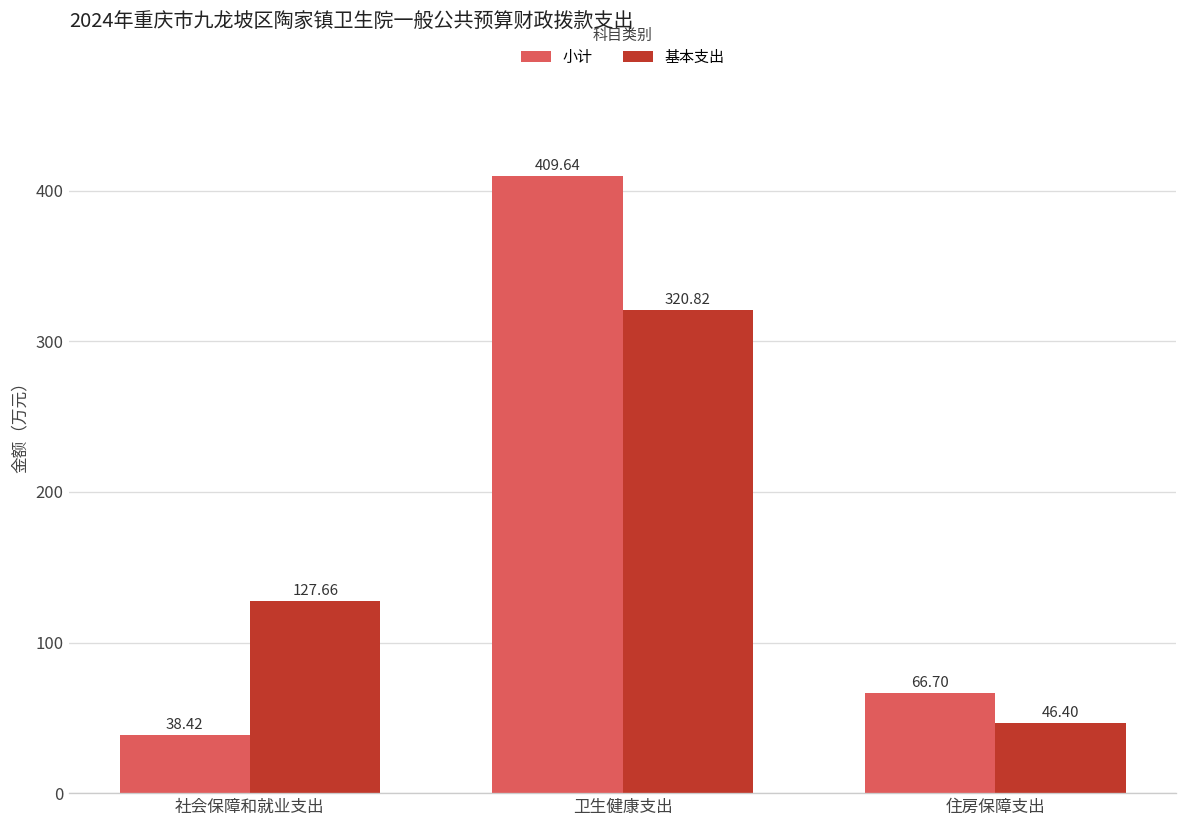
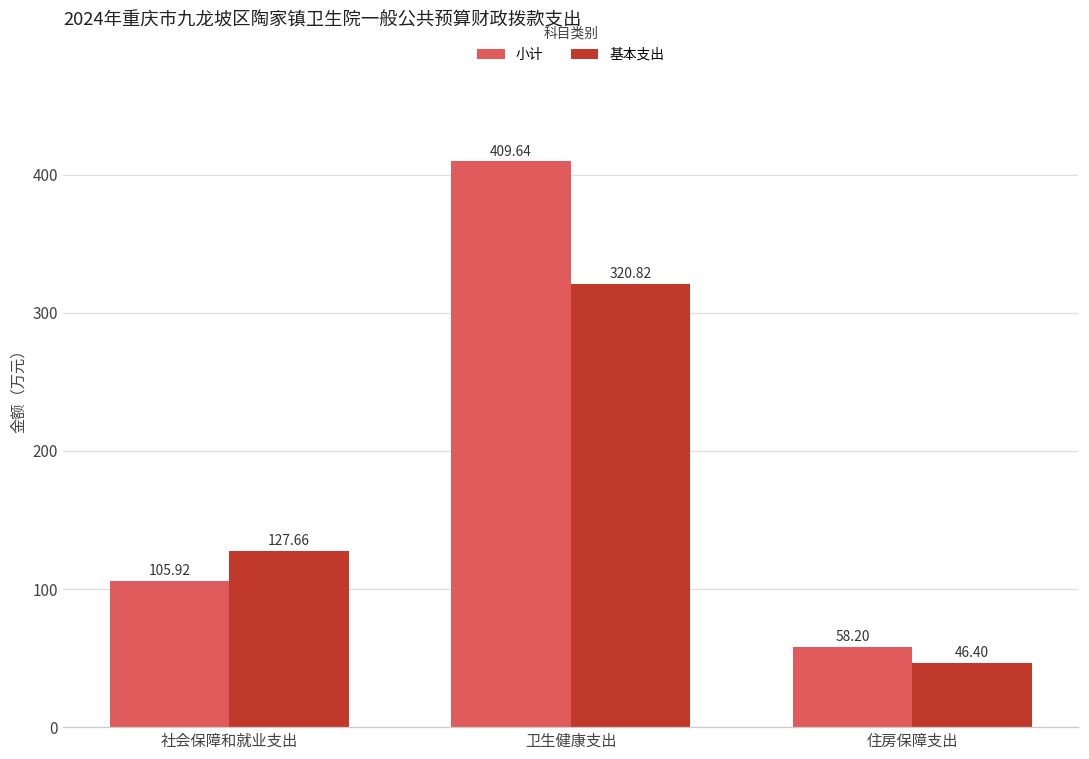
  {
    "小计": {
-     "社会保障和就业支出": 38.42,
+     "社会保障和就业支出": 105.92,
      "卫生健康支出": 409.64,
-     "住房保障支出": 66.70
+     "住房保障支出": 58.20
    },
    "基本支出": {
      "社会保障和就业支出": 127.66,
      "卫生健康支出": 320.82,
      "住房保障支出": 46.40
    }
  }
